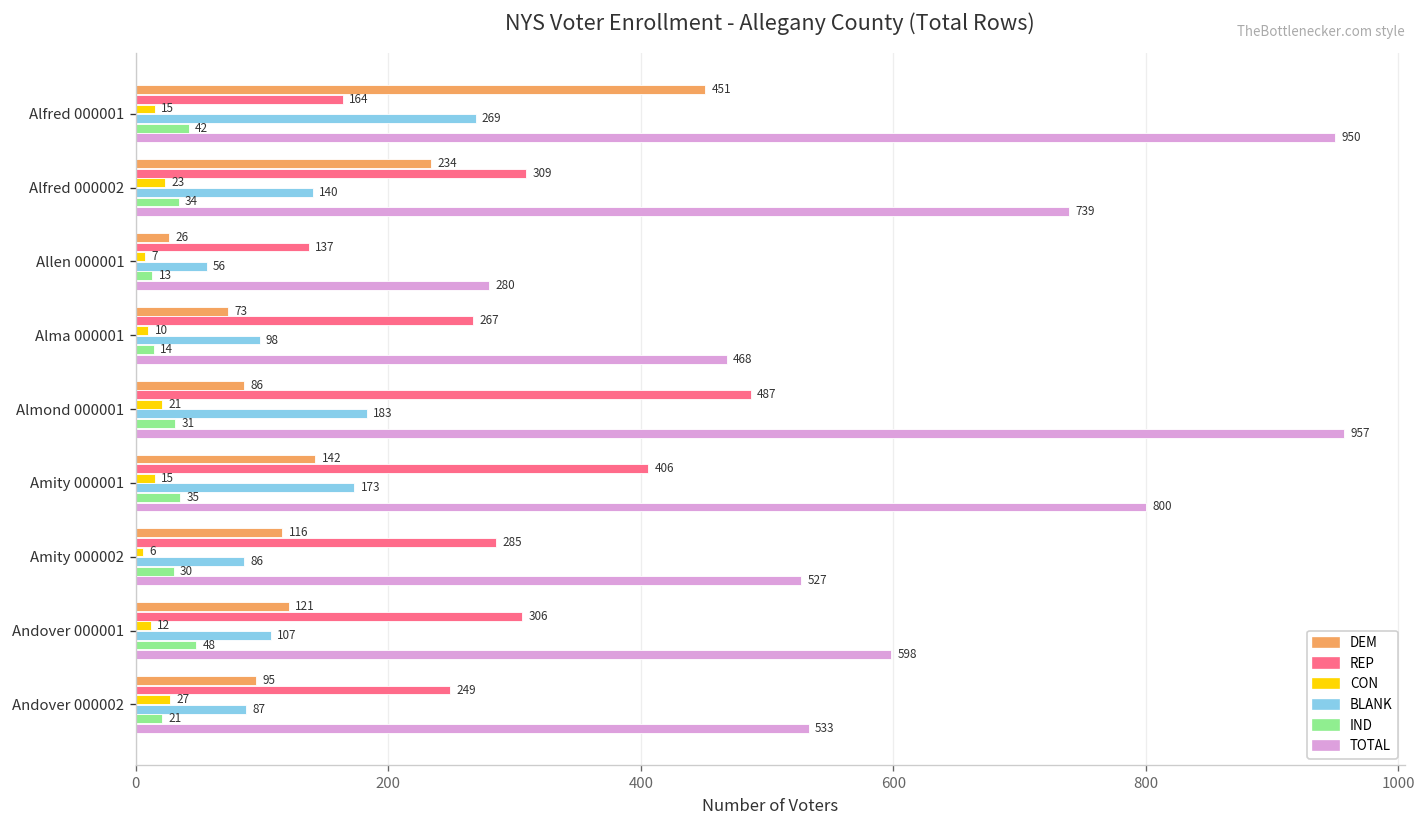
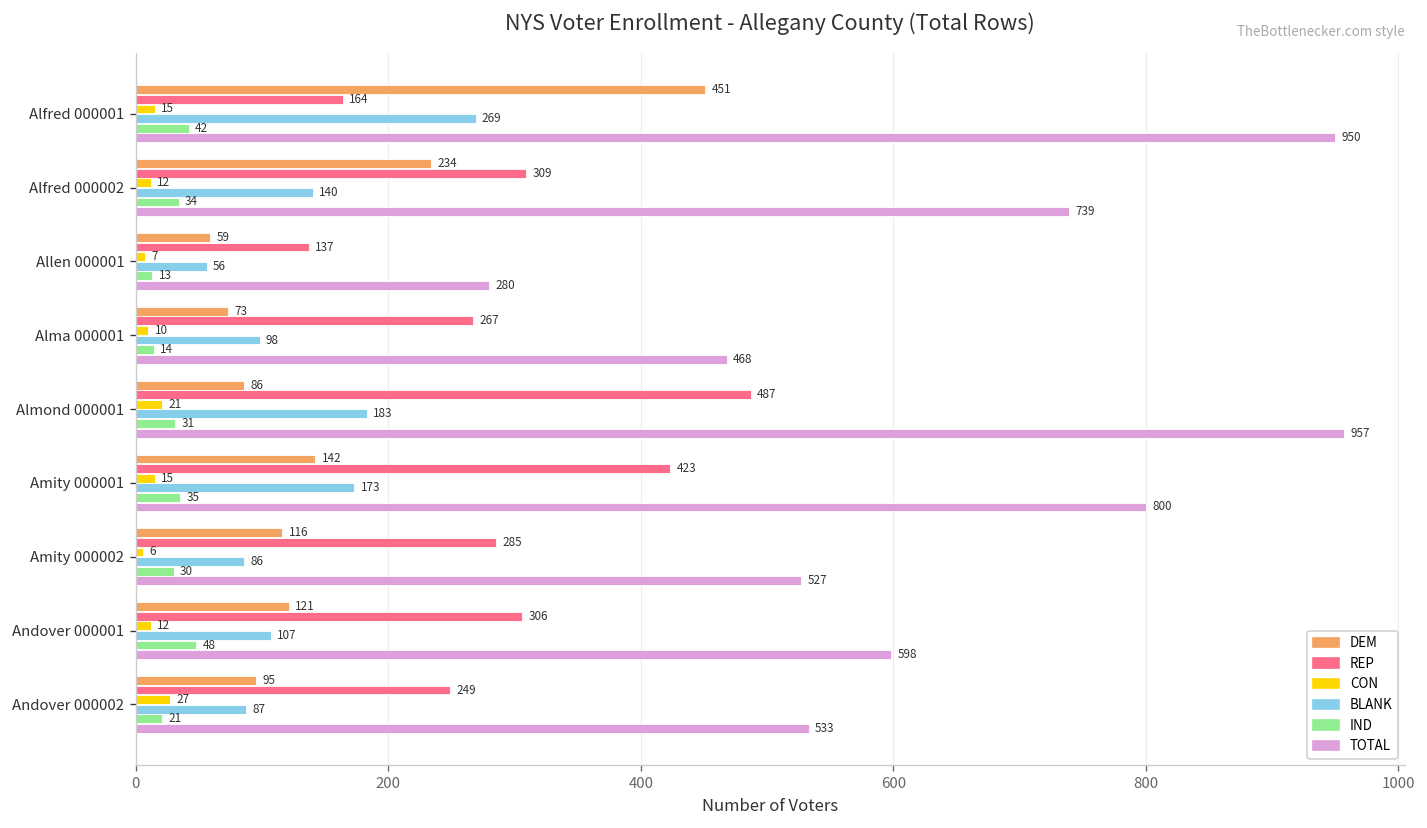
  {
    "DEM": {
      "Alfred 000001": 451,
      "Alfred 000002": 234,
-     "Allen 000001": 26,
+     "Allen 000001": 59,
      "Alma 000001": 73,
      "Almond 000001": 86,
      "Amity 000001": 142,
      "Amity 000002": 116,
      "Andover 000001": 121,
      "Andover 000002": 95
    },
    "REP": {
      "Alfred 000001": 164,
      "Alfred 000002": 309,
      "Allen 000001": 137,
      "Alma 000001": 267,
      "Almond 000001": 487,
-     "Amity 000001": 406,
+     "Amity 000001": 423,
      "Amity 000002": 285,
      "Andover 000001": 306,
      "Andover 000002": 249
    },
    "CON": {
      "Alfred 000001": 15,
-     "Alfred 000002": 23,
+     "Alfred 000002": 12,
      "Allen 000001": 7,
      "Alma 000001": 10,
      "Almond 000001": 21,
      "Amity 000001": 15,
      "Amity 000002": 6,
      "Andover 000001": 12,
      "Andover 000002": 27
    },
    "BLANK": {
      "Alfred 000001": 269,
      "Alfred 000002": 140,
      "Allen 000001": 56,
      "Alma 000001": 98,
      "Almond 000001": 183,
      "Amity 000001": 173,
      "Amity 000002": 86,
      "Andover 000001": 107,
      "Andover 000002": 87
    },
    "IND": {
      "Alfred 000001": 42,
      "Alfred 000002": 34,
      "Allen 000001": 13,
      "Alma 000001": 14,
      "Almond 000001": 31,
      "Amity 000001": 35,
      "Amity 000002": 30,
      "Andover 000001": 48,
      "Andover 000002": 21
    },
    "TOTAL": {
      "Alfred 000001": 950,
      "Alfred 000002": 739,
      "Allen 000001": 280,
      "Alma 000001": 468,
      "Almond 000001": 957,
      "Amity 000001": 800,
      "Amity 000002": 527,
      "Andover 000001": 598,
      "Andover 000002": 533
    }
  }
